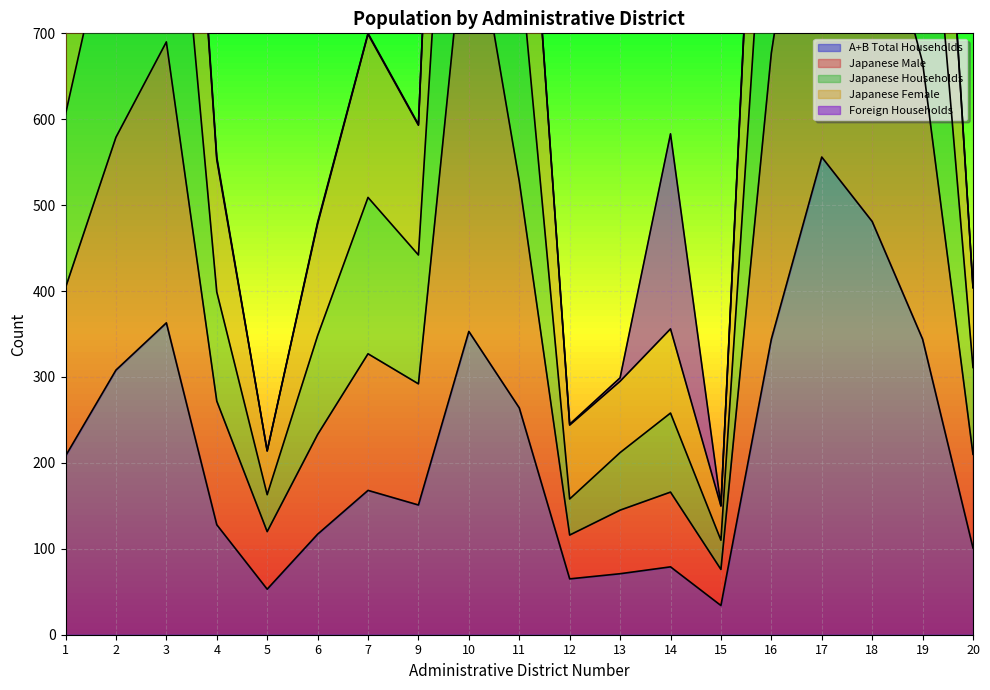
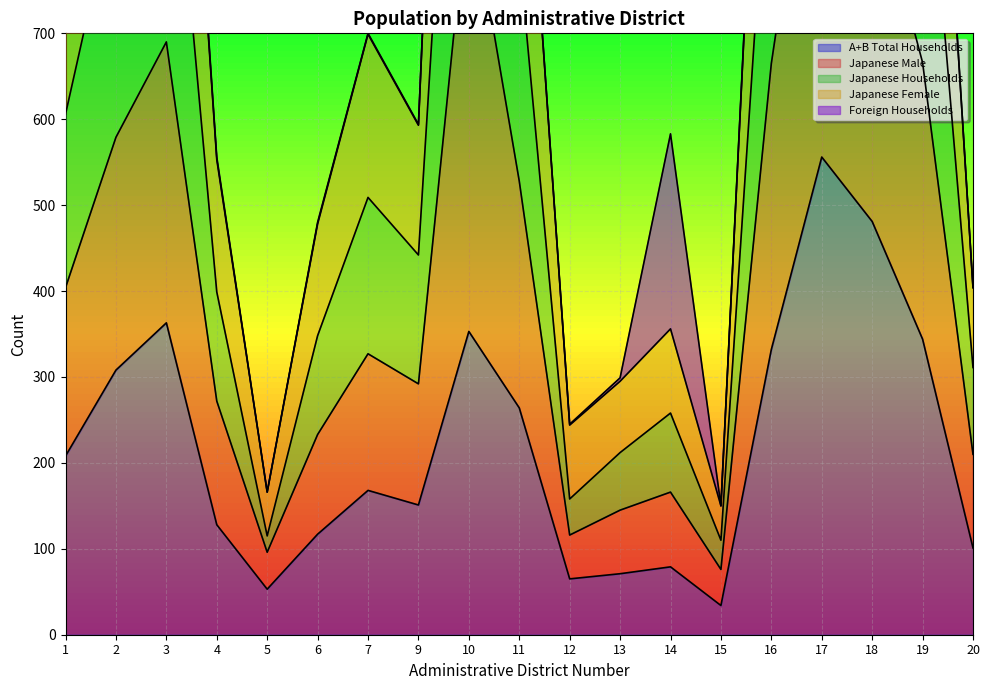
  {
    "A+B Total Households": {
      "1": 210,
      "2": 310,
      "3": 360,
      "4": 130,
      "5": 50,
      "6": 120,
      "7": 170,
      "9": 150,
      "10": 350,
      "11": 260,
      "12": 70,
      "13": 70,
      "14": 80,
      "15": 30,
-     "16": 340,
+     "16": 330,
      "17": 560,
      "18": 480,
      "19": 340,
      "20": 100
    },
    "Japanese Male": {
      "1": 200,
      "2": 270,
      "3": 330,
      "4": 140,
-     "5": 70,
+     "5": 40,
      "6": 120,
      "7": 160,
      "9": 140,
      "11": 260,
      "12": 50,
      "13": 70,
      "14": 90,
      "15": 40,
      "16": 330,
      "20": 110
    },
    "Japanese Households": {
      "1": 200,
      "4": 130,
-     "5": 40,
+     "5": 20,
      "6": 120,
      "7": 180,
      "9": 150,
      "12": 40,
      "13": 70,
      "14": 90,
      "15": 30,
      "20": 100
    },
    "Japanese Female": {
      "4": 150,
      "13": 80,
      "14": 100
    },
    "Foreign Households": {
      "4": 0,
      "13": 0,
      "14": 230
    }
  }
